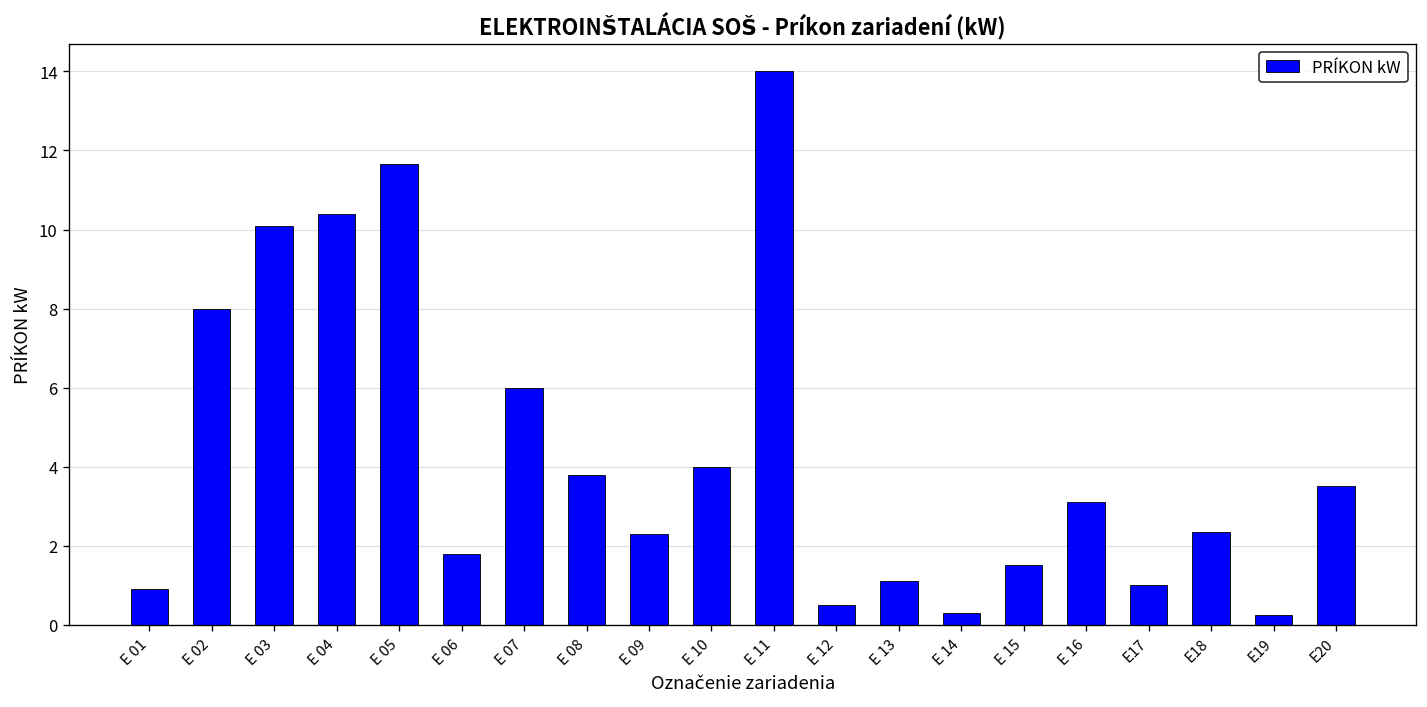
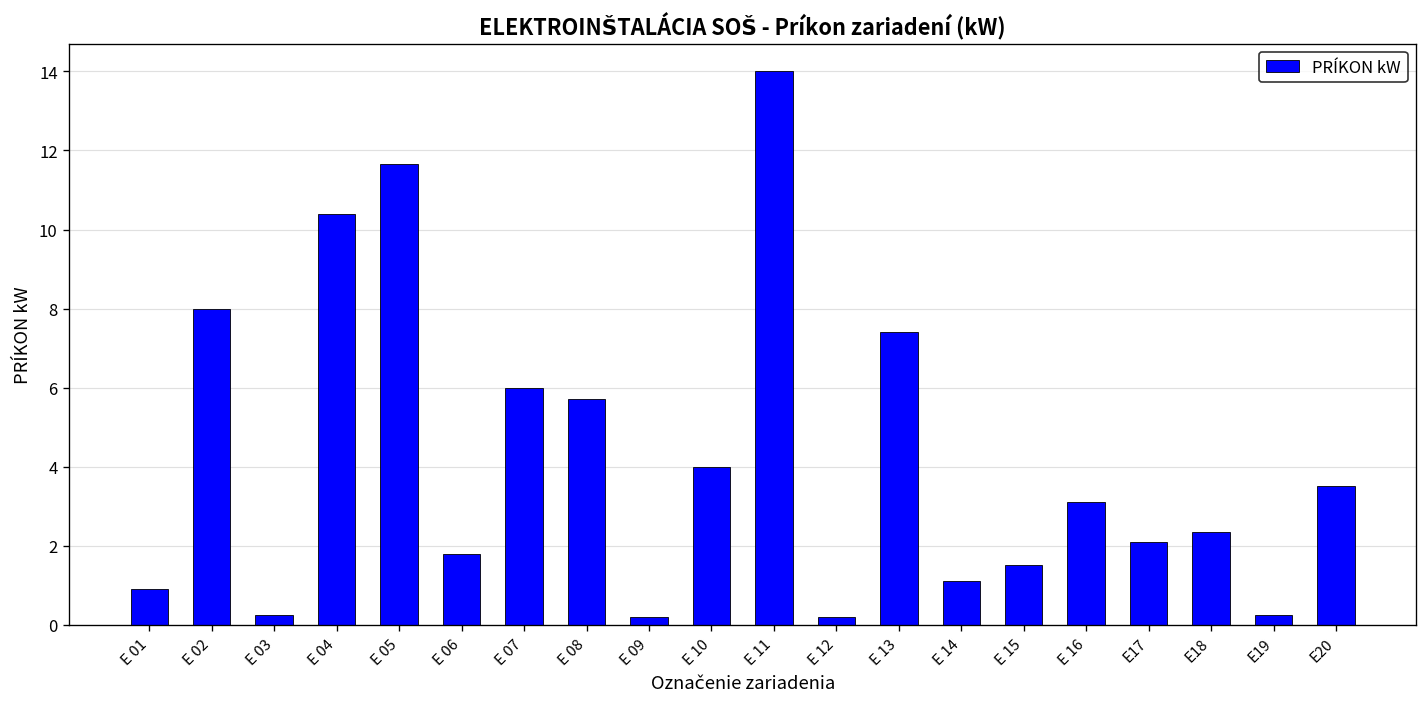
  {
    "E 01": 0.9,
    "E 02": 8.0,
-   "E 03": 10.1,
+   "E 03": 0.3,
    "E 04": 10.4,
    "E 05": 11.7,
    "E 06": 1.8,
    "E 07": 6.0,
-   "E 08": 3.8,
-   "E 09": 2.3,
+   "E 08": 5.7,
+   "E 09": 0.2,
    "E 10": 4.0,
    "E 11": 14.0,
-   "E 12": 0.5,
-   "E 13": 1.1,
-   "E 14": 0.3,
+   "E 12": 0.2,
+   "E 13": 7.4,
+   "E 14": 1.1,
    "E 15": 1.5,
    "E 16": 3.1,
-   "E17": 1.0,
+   "E17": 2.1,
    "E18": 2.4,
    "E19": 0.3,
    "E20": 3.5
  }
